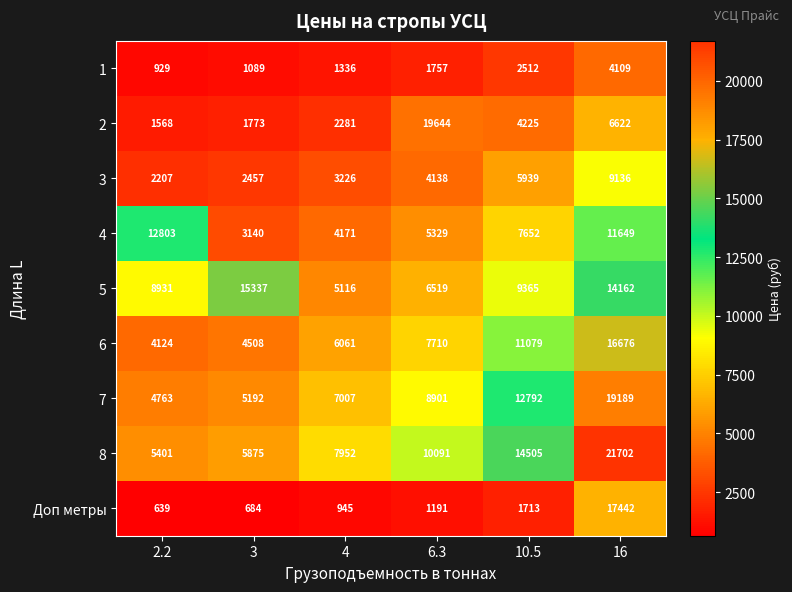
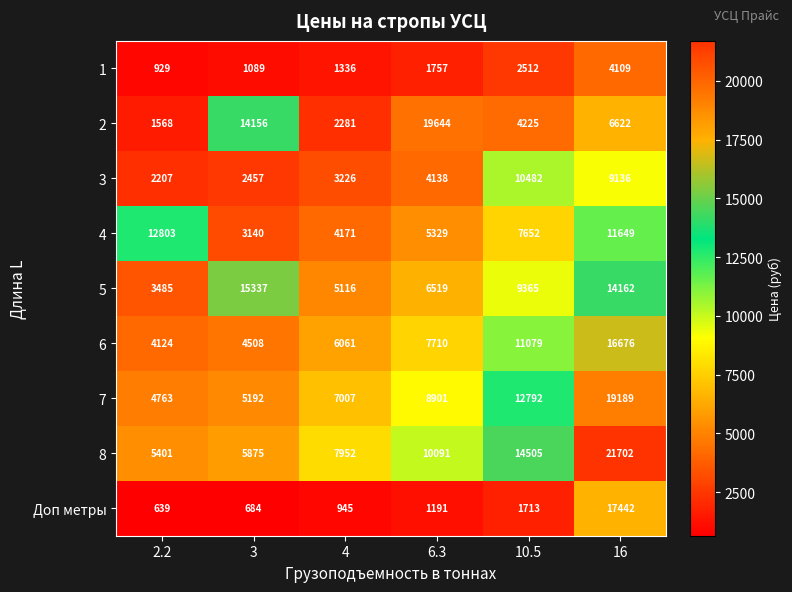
  {
    "1": {
      "2.2": 929,
      "3": 1089,
      "4": 1336,
      "6.3": 1757,
      "10.5": 2512,
      "16": 4109
    },
    "2": {
      "2.2": 1568,
-     "3": 1773,
+     "3": 14156,
      "4": 2281,
      "6.3": 19644,
      "10.5": 4225,
      "16": 6622
    },
    "3": {
      "2.2": 2207,
      "3": 2457,
      "4": 3226,
      "6.3": 4138,
-     "10.5": 5939,
+     "10.5": 10482,
      "16": 9136
    },
    "4": {
      "2.2": 12803,
      "3": 3140,
      "4": 4171,
      "6.3": 5329,
      "10.5": 7652,
      "16": 11649
    },
    "5": {
-     "2.2": 8931,
+     "2.2": 3485,
      "3": 15337,
      "4": 5116,
      "6.3": 6519,
      "10.5": 9365,
      "16": 14162
    },
    "6": {
      "2.2": 4124,
      "3": 4508,
      "4": 6061,
      "6.3": 7710,
      "10.5": 11079,
      "16": 16676
    },
    "7": {
      "2.2": 4763,
      "3": 5192,
      "4": 7007,
      "6.3": 8901,
      "10.5": 12792,
      "16": 19189
    },
    "8": {
      "2.2": 5401,
      "3": 5875,
      "4": 7952,
      "6.3": 10091,
      "10.5": 14505,
      "16": 21702
    },
    "Доп метры": {
      "2.2": 639,
      "3": 684,
      "4": 945,
      "6.3": 1191,
      "10.5": 1713,
      "16": 17442
    }
  }
